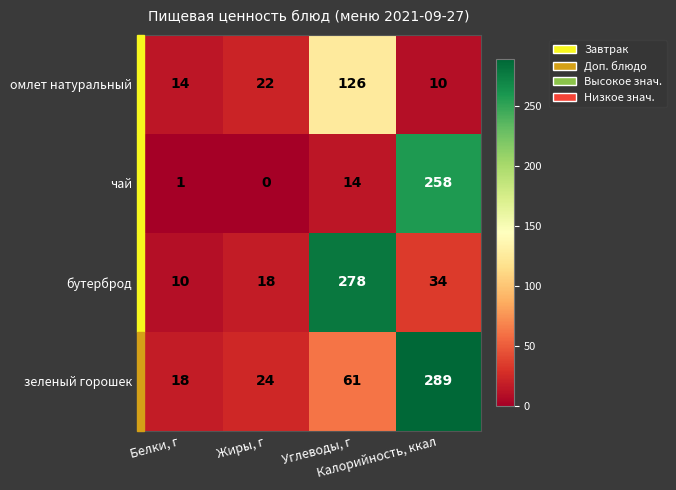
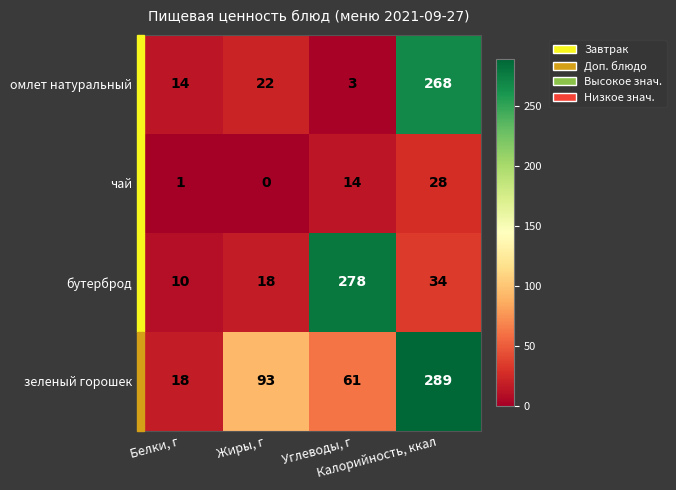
  {
    "омлет натуральный": {
      "Белки, г": 14,
      "Жиры, г": 22,
-     "Углеводы, г": 126,
-     "Калорийность, ккал": 10
+     "Углеводы, г": 3,
+     "Калорийность, ккал": 268
    },
    "чай": {
      "Белки, г": 1,
      "Жиры, г": 0,
      "Углеводы, г": 14,
-     "Калорийность, ккал": 258
+     "Калорийность, ккал": 28
    },
    "бутерброд": {
      "Белки, г": 10,
      "Жиры, г": 18,
      "Углеводы, г": 278,
      "Калорийность, ккал": 34
    },
    "зеленый горошек": {
      "Белки, г": 18,
-     "Жиры, г": 24,
+     "Жиры, г": 93,
      "Углеводы, г": 61,
      "Калорийность, ккал": 289
    }
  }
